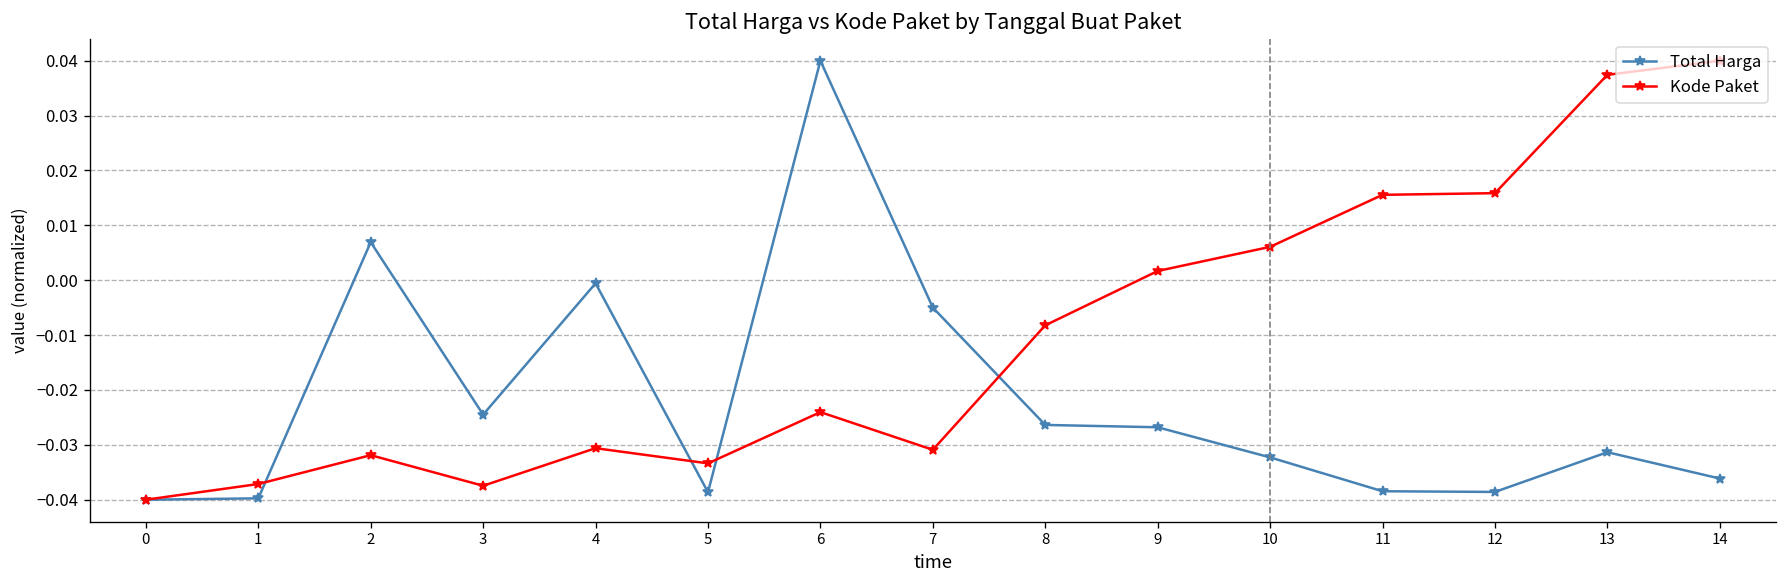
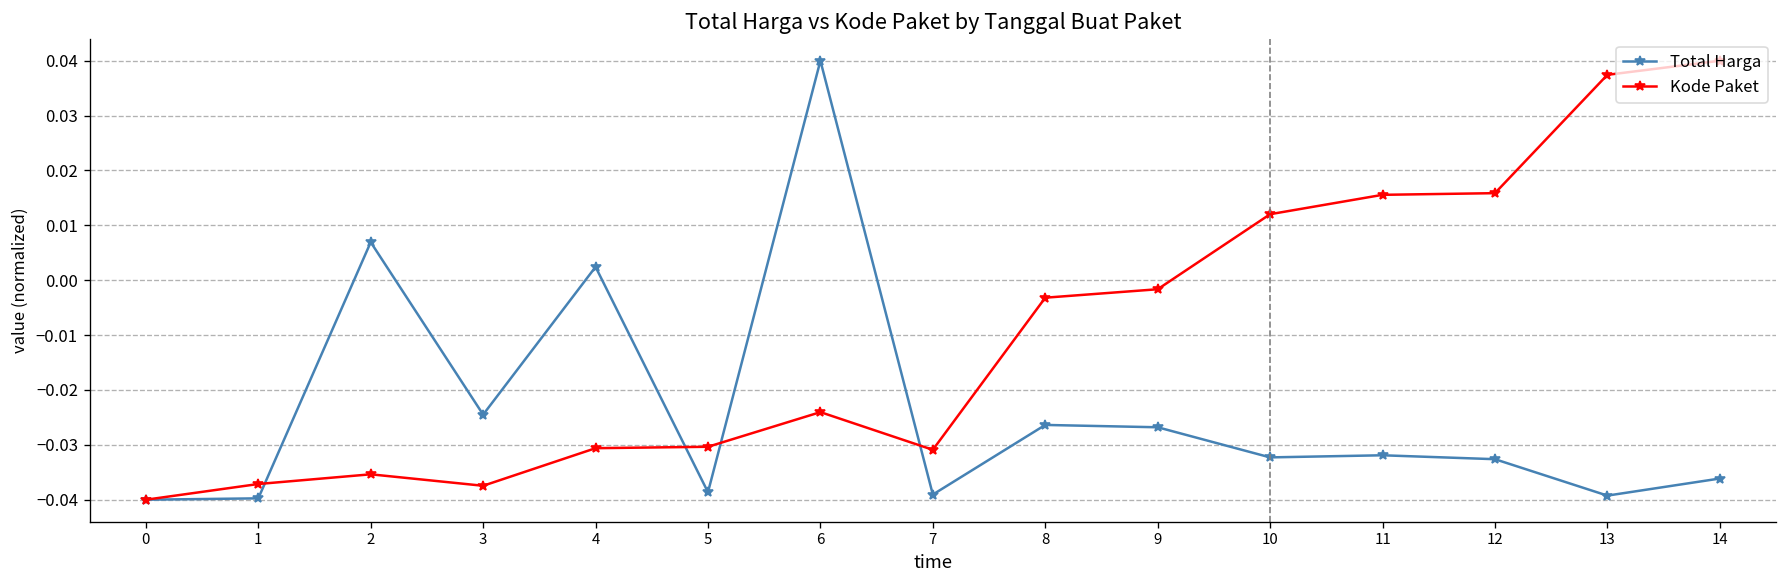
  {
    "Total Harga": {
      "1": -0.040,
      "2": 0.007,
      "3": -0.024,
-     "4": -0.001,
+     "4": 0.002,
      "5": -0.039,
      "6": 0.040,
-     "7": -0.005,
+     "7": -0.039,
      "8": -0.026,
      "9": -0.027,
      "10": -0.032,
-     "11": -0.038,
-     "12": -0.039,
-     "13": -0.031,
+     "11": -0.032,
+     "12": -0.033,
+     "13": -0.039,
      "14": -0.036
    },
    "Kode Paket": {
      "1": -0.037,
-     "2": -0.032,
+     "2": -0.035,
      "3": -0.037,
      "4": -0.031,
-     "5": -0.033,
+     "5": -0.030,
      "6": -0.024,
      "7": -0.031,
-     "8": -0.008,
-     "9": 0.002,
-     "10": 0.006,
+     "8": -0.003,
+     "9": -0.002,
+     "10": 0.012,
      "11": 0.016,
      "12": 0.016,
      "13": 0.037
    }
  }
